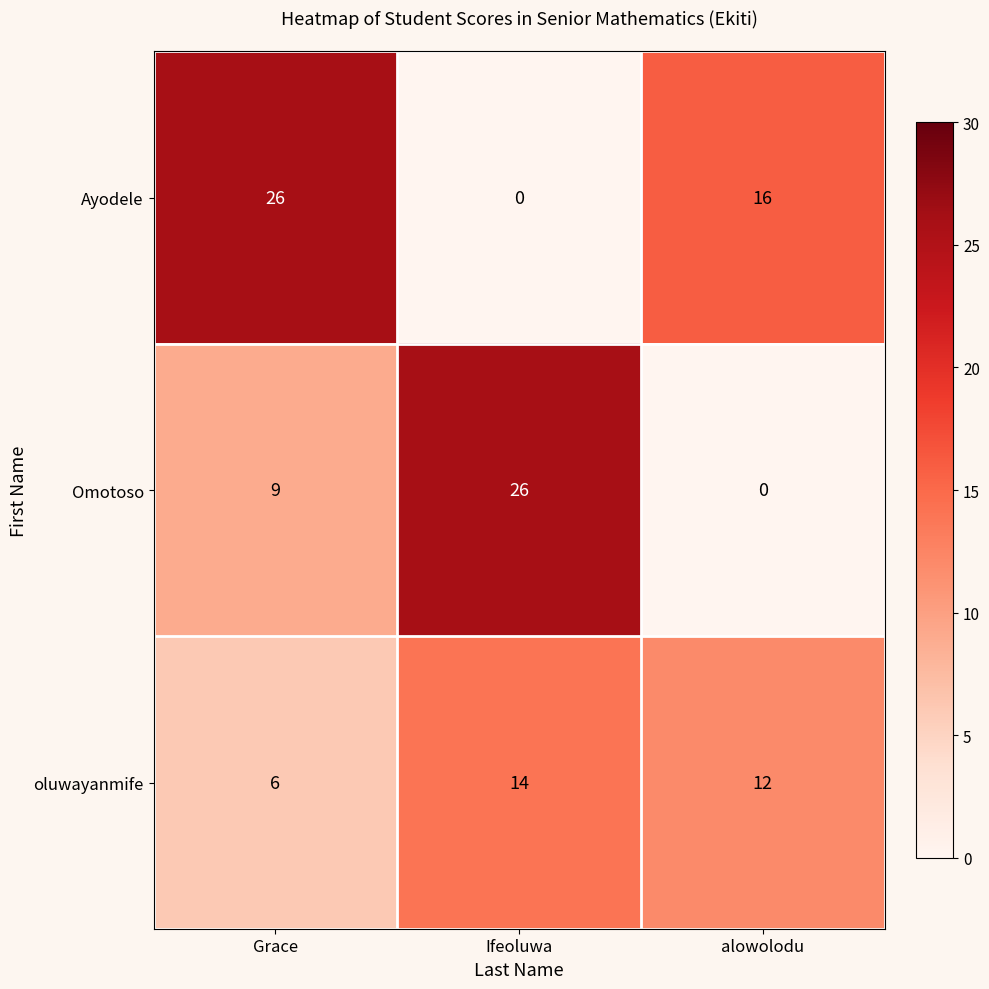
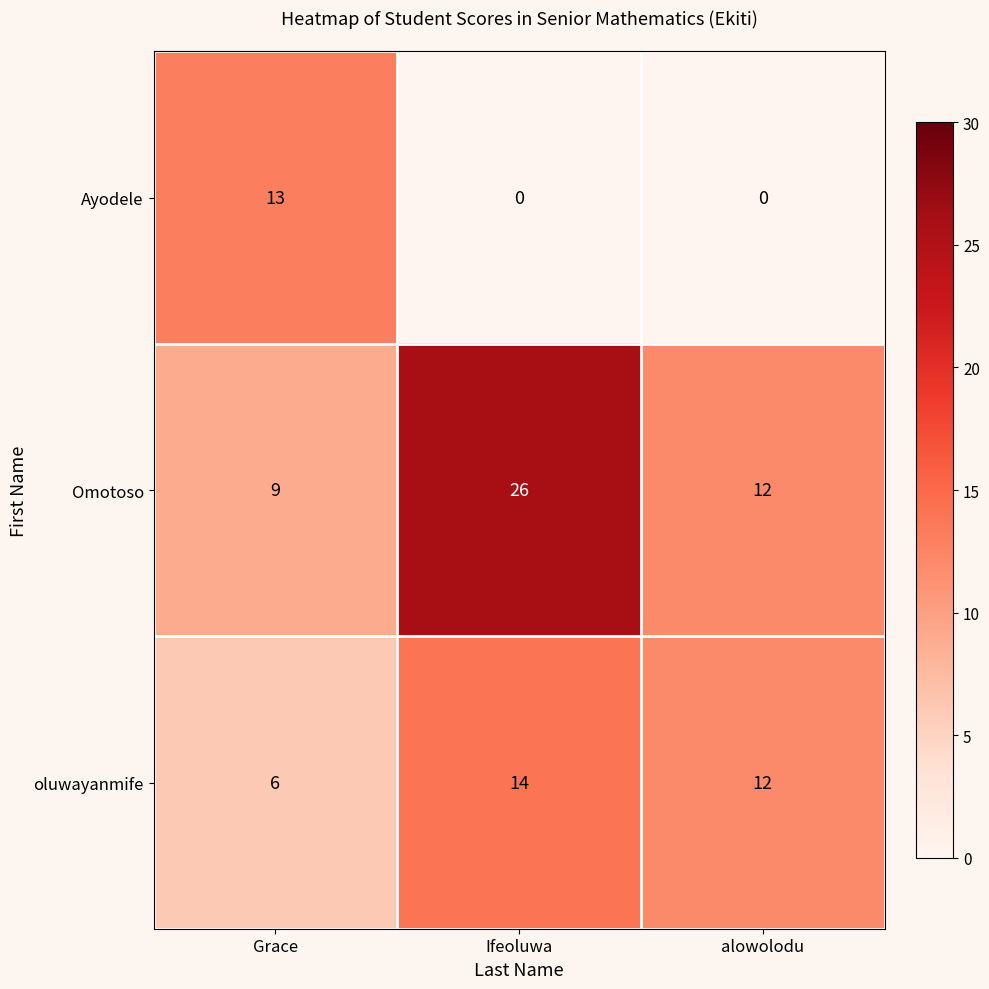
  {
    "Ayodele": {
-     "Grace": 26,
+     "Grace": 13,
      "Ifeoluwa": 0,
-     "alowolodu": 16
+     "alowolodu": 0
    },
    "Omotoso": {
      "Grace": 9,
      "Ifeoluwa": 26,
-     "alowolodu": 0
+     "alowolodu": 12
    },
    "oluwayanmife": {
      "Grace": 6,
      "Ifeoluwa": 14,
      "alowolodu": 12
    }
  }
